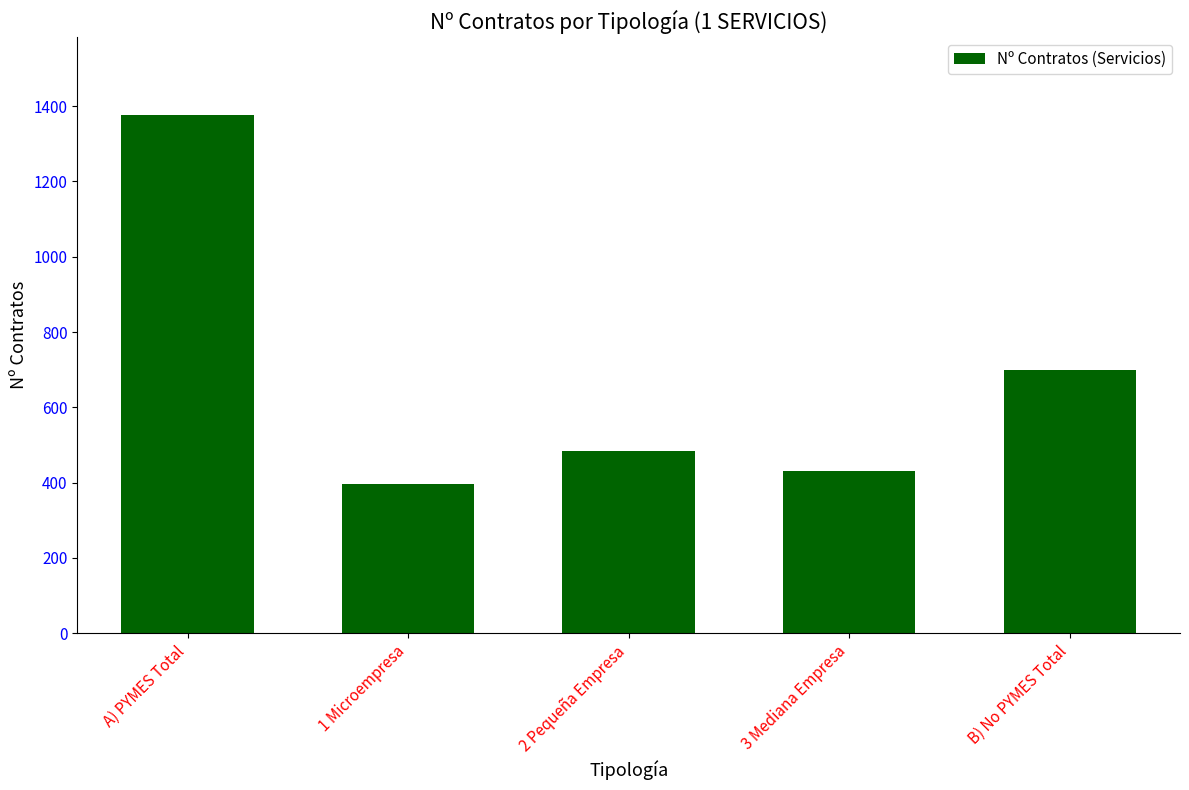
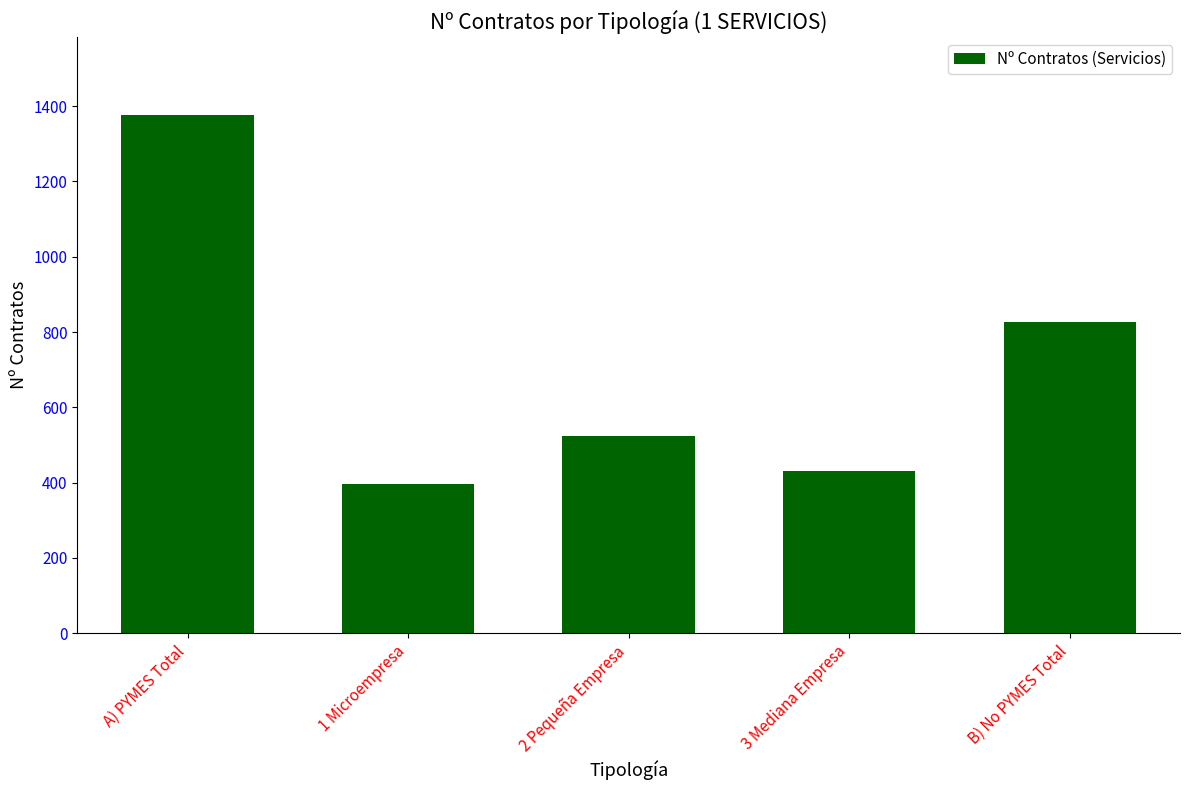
  {
    "A) PYMES Total": 1380,
    "1 Microempresa": 400,
-   "2 Pequeña Empresa": 480,
+   "2 Pequeña Empresa": 520,
    "3 Mediana Empresa": 430,
-   "B) No PYMES Total": 700
+   "B) No PYMES Total": 830
  }
